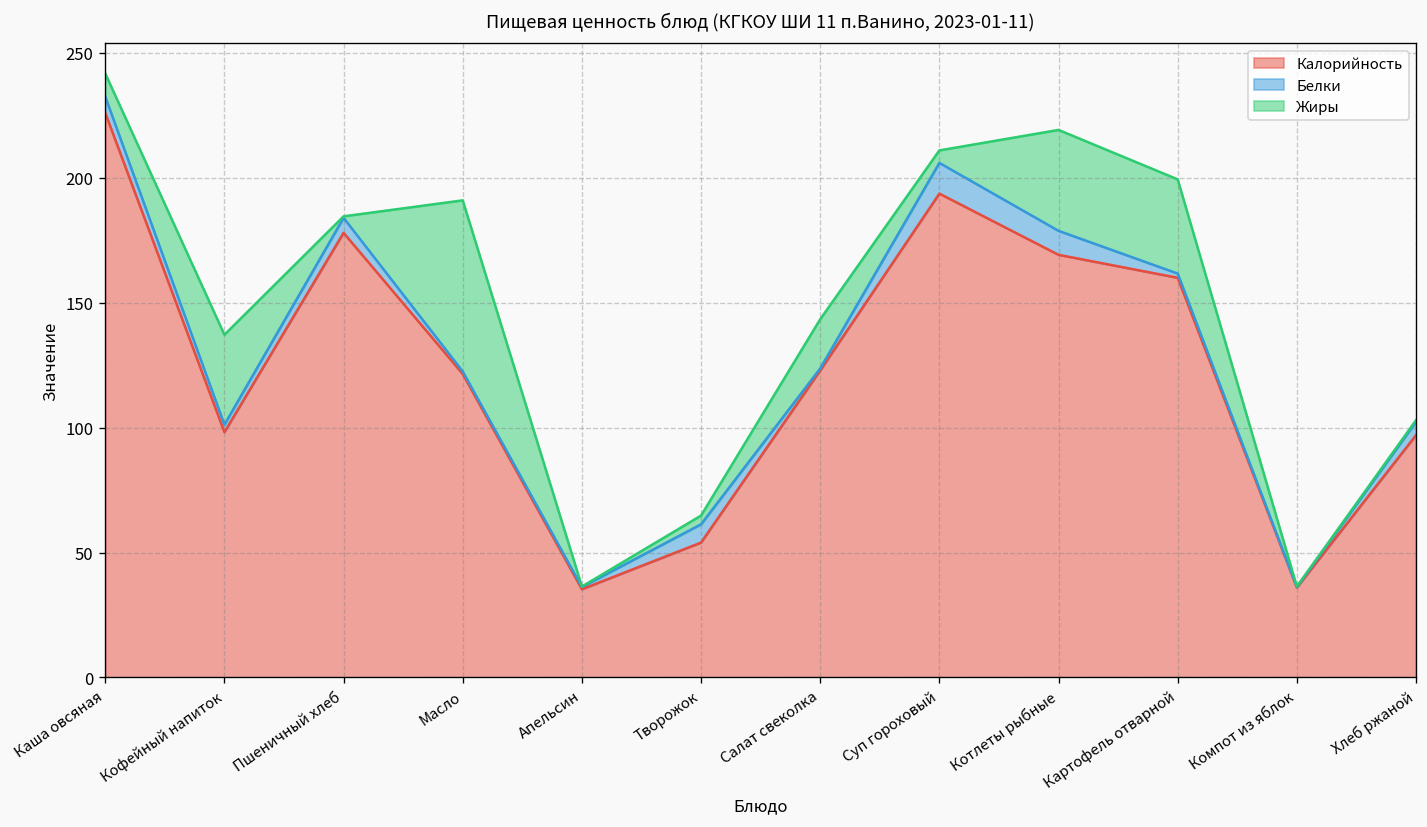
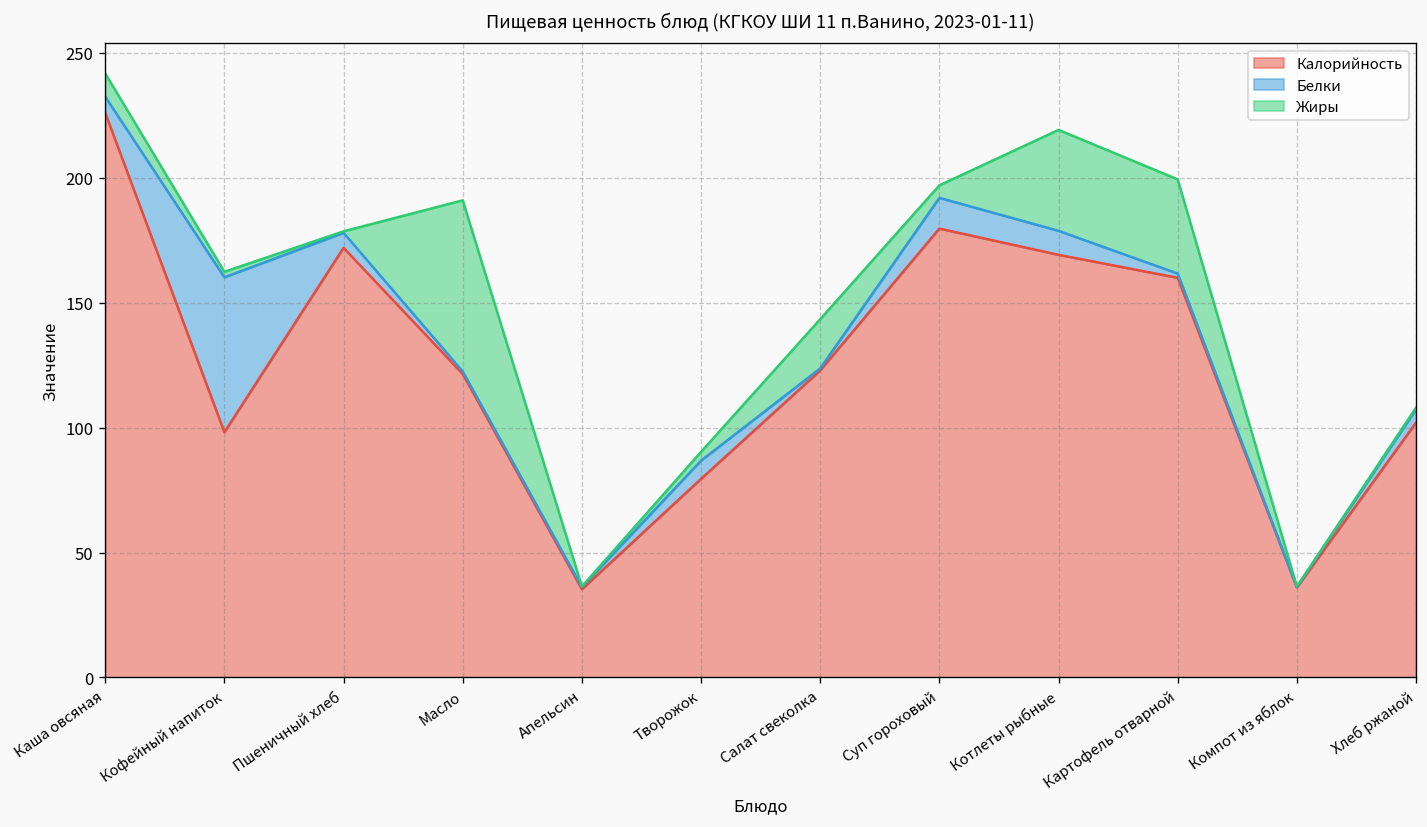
  {
    "Калорийность": {
      "Каша овсяная": 226,
      "Кофейный напиток": 98,
-     "Пшеничный хлеб": 178,
-     "Творожок": 54,
-     "Суп гороховый": 194,
+     "Пшеничный хлеб": 172,
+     "Творожок": 80,
+     "Суп гороховый": 180,
      "Котлеты рыбные": 169,
      "Картофель отварной": 160,
-     "Хлеб ржаной": 97
+     "Хлеб ржаной": 102
    },
    "Белки": {
      "Каша овсяная": 7,
-     "Кофейный напиток": 3,
+     "Кофейный напиток": 62,
      "Творожок": 7,
      "Суп гороховый": 12,
      "Котлеты рыбные": 10,
      "Картофель отварной": 2
    },
    "Жиры": {
      "Каша овсяная": 9,
-     "Кофейный напиток": 36,
+     "Кофейный напиток": 2,
      "Масло": 69,
      "Творожок": 4,
      "Салат свеколка": 20,
      "Суп гороховый": 5,
      "Котлеты рыбные": 40,
      "Картофель отварной": 38
    }
  }
